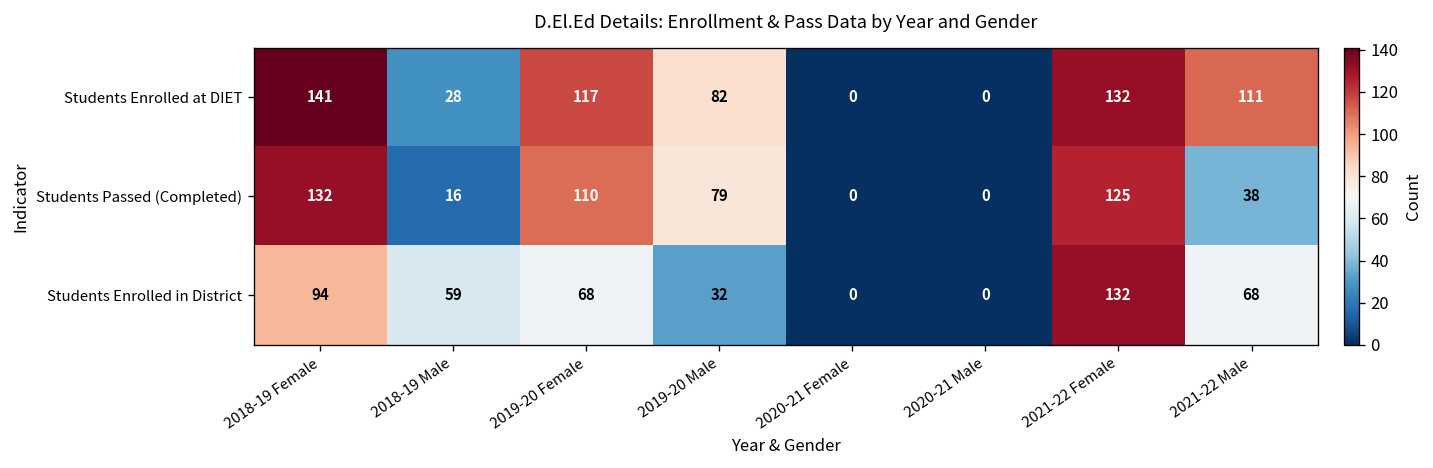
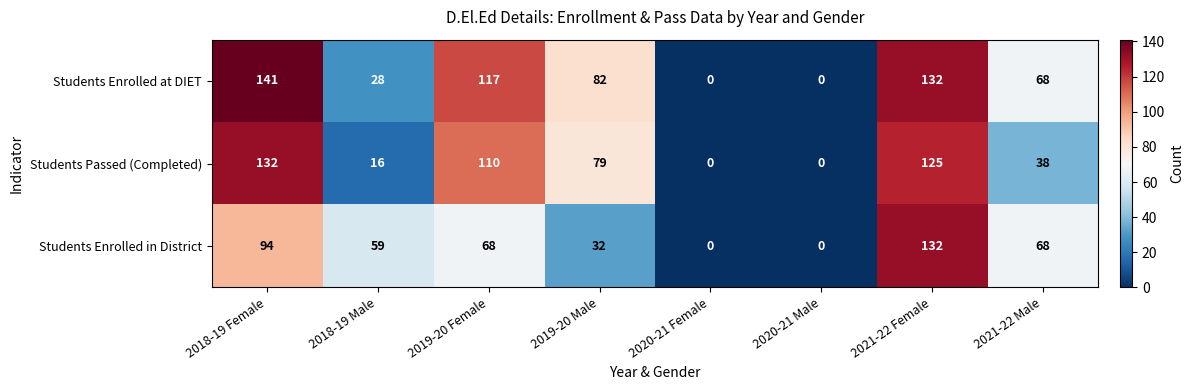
  {
    "Students Enrolled at DIET": {
      "2018-19 Female": 141,
      "2018-19 Male": 28,
      "2019-20 Female": 117,
      "2019-20 Male": 82,
      "2020-21 Female": 0,
      "2020-21 Male": 0,
      "2021-22 Female": 132,
-     "2021-22 Male": 111
+     "2021-22 Male": 68
    },
    "Students Passed (Completed)": {
      "2018-19 Female": 132,
      "2018-19 Male": 16,
      "2019-20 Female": 110,
      "2019-20 Male": 79,
      "2020-21 Female": 0,
      "2020-21 Male": 0,
      "2021-22 Female": 125,
      "2021-22 Male": 38
    },
    "Students Enrolled in District": {
      "2018-19 Female": 94,
      "2018-19 Male": 59,
      "2019-20 Female": 68,
      "2019-20 Male": 32,
      "2020-21 Female": 0,
      "2020-21 Male": 0,
      "2021-22 Female": 132,
      "2021-22 Male": 68
    }
  }
